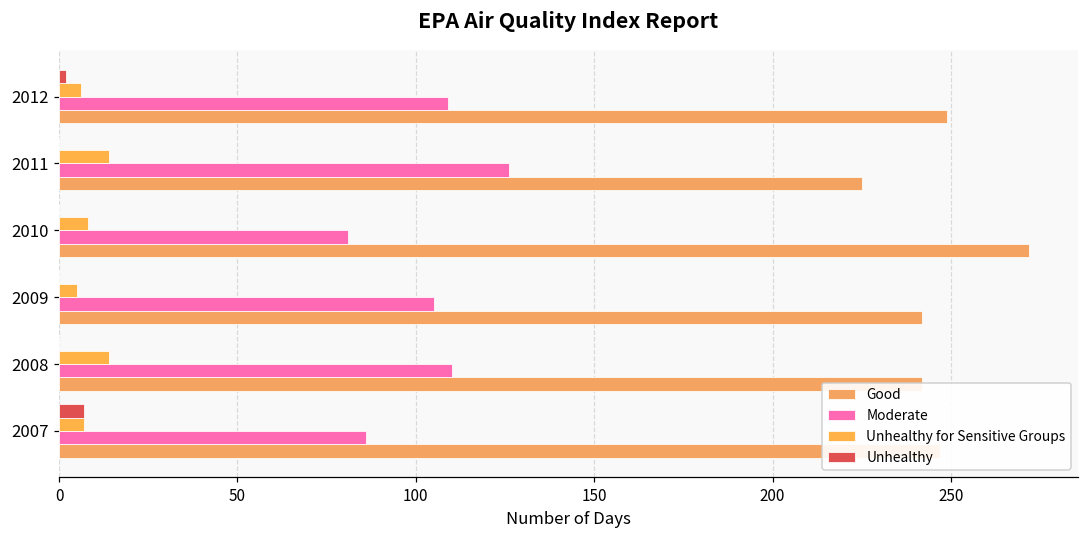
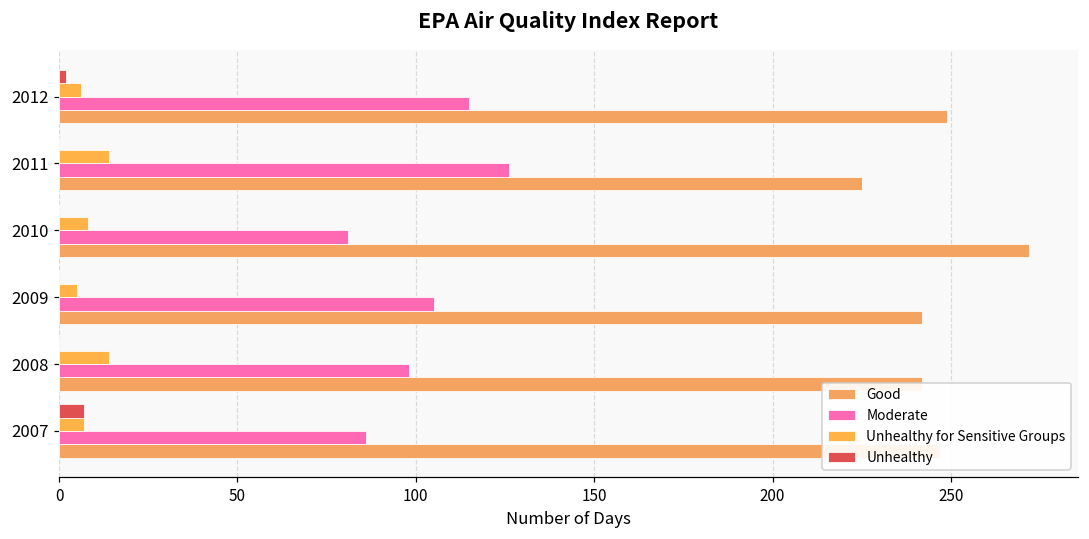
  {
    "Moderate": {
-     "2012": 109,
+     "2012": 115,
      "2011": 126,
      "2010": 81,
      "2009": 105,
-     "2008": 110,
+     "2008": 98,
      "2007": 86
    },
    "Unhealthy": {
      "2012": 2,
      "2011": 0,
      "2010": 0,
      "2009": 0,
      "2008": 0,
      "2007": 7
    }
  }
